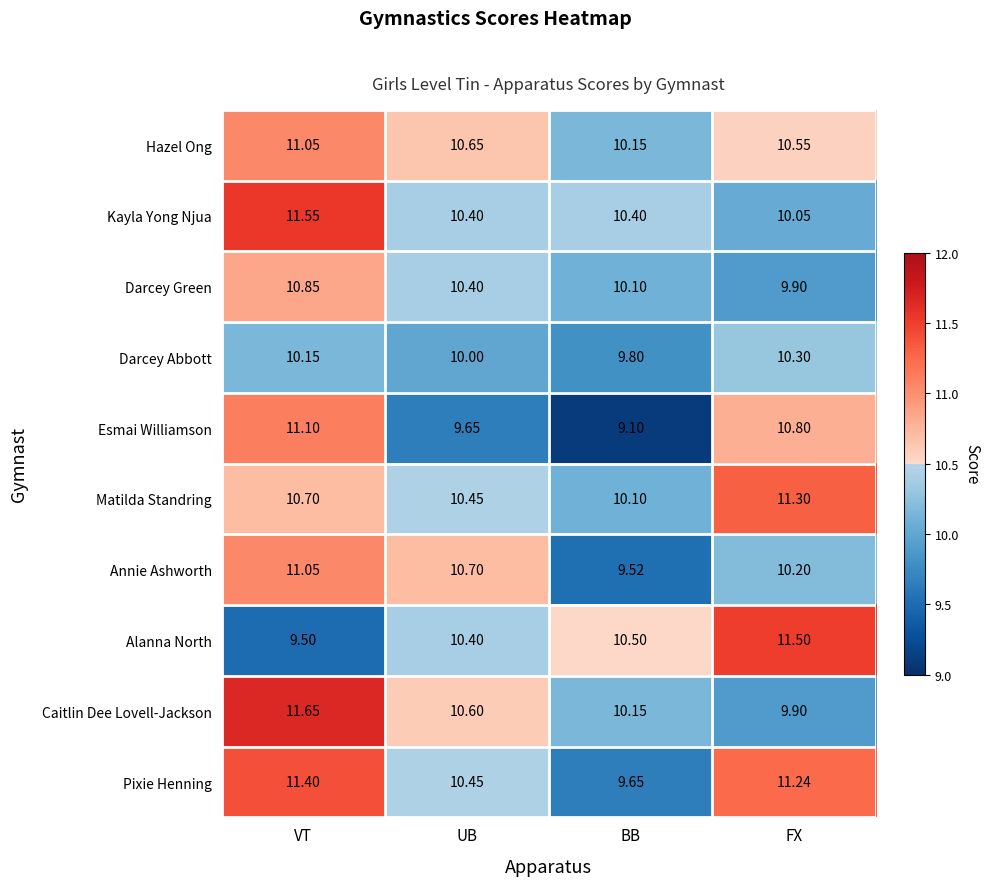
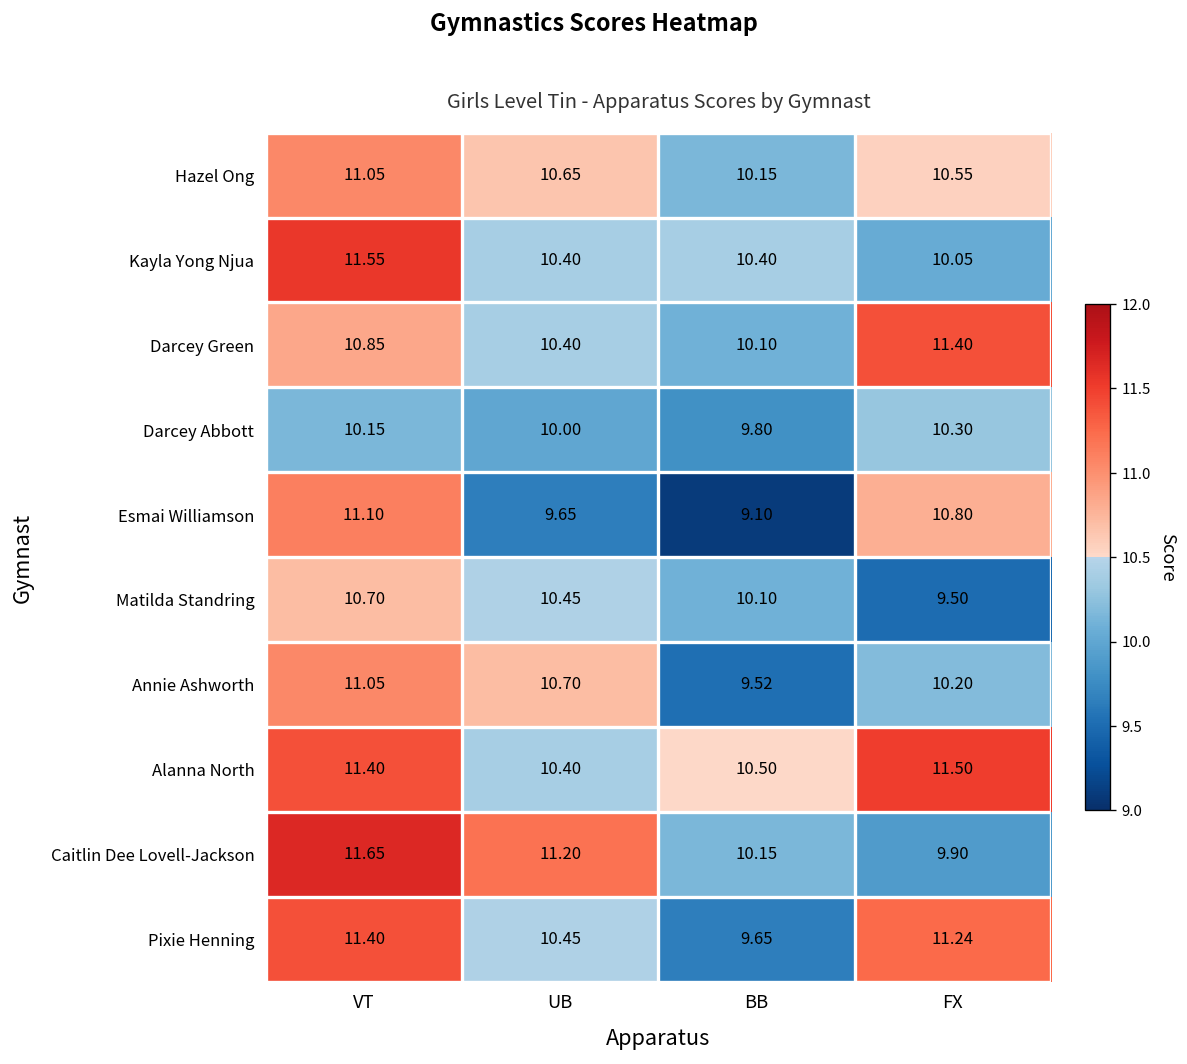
  {
    "Hazel Ong": {
      "VT": 11.05,
      "UB": 10.65,
      "BB": 10.15,
      "FX": 10.55
    },
    "Kayla Yong Njua": {
      "VT": 11.55,
      "UB": 10.40,
      "BB": 10.40,
      "FX": 10.05
    },
    "Darcey Green": {
      "VT": 10.85,
      "UB": 10.40,
      "BB": 10.10,
-     "FX": 9.90
+     "FX": 11.40
    },
    "Darcey Abbott": {
      "VT": 10.15,
      "UB": 10.00,
      "BB": 9.80,
      "FX": 10.30
    },
    "Esmai Williamson": {
      "VT": 11.10,
      "UB": 9.65,
      "BB": 9.10,
      "FX": 10.80
    },
    "Matilda Standring": {
      "VT": 10.70,
      "UB": 10.45,
      "BB": 10.10,
-     "FX": 11.30
+     "FX": 9.50
    },
    "Annie Ashworth": {
      "VT": 11.05,
      "UB": 10.70,
      "BB": 9.52,
      "FX": 10.20
    },
    "Alanna North": {
-     "VT": 9.50,
+     "VT": 11.40,
      "UB": 10.40,
      "BB": 10.50,
      "FX": 11.50
    },
    "Caitlin Dee Lovell-Jackson": {
      "VT": 11.65,
-     "UB": 10.60,
+     "UB": 11.20,
      "BB": 10.15,
      "FX": 9.90
    },
    "Pixie Henning": {
      "VT": 11.40,
      "UB": 10.45,
      "BB": 9.65,
      "FX": 11.24
    }
  }
